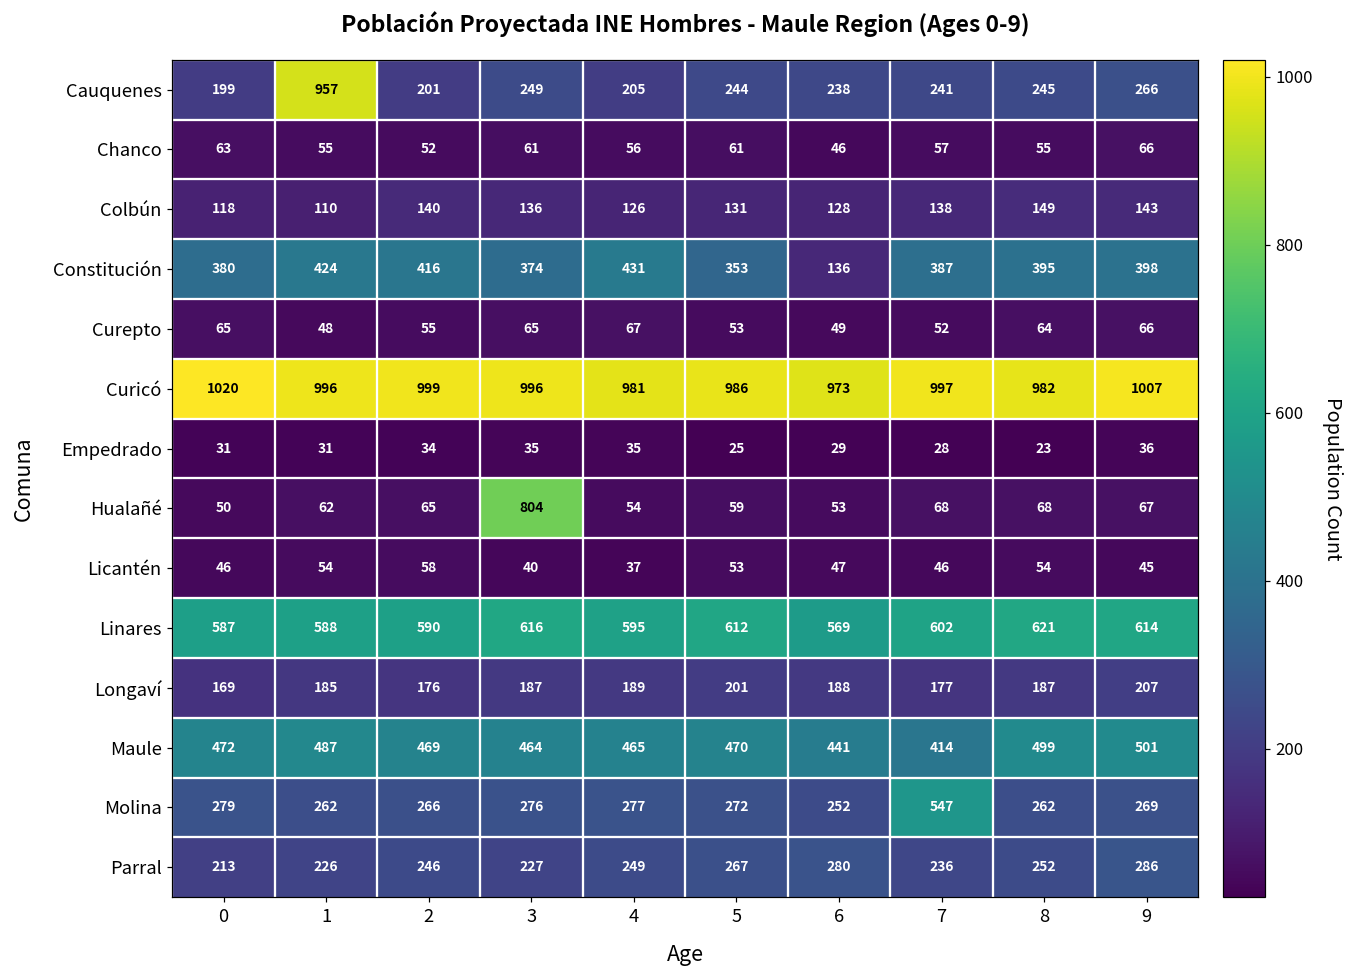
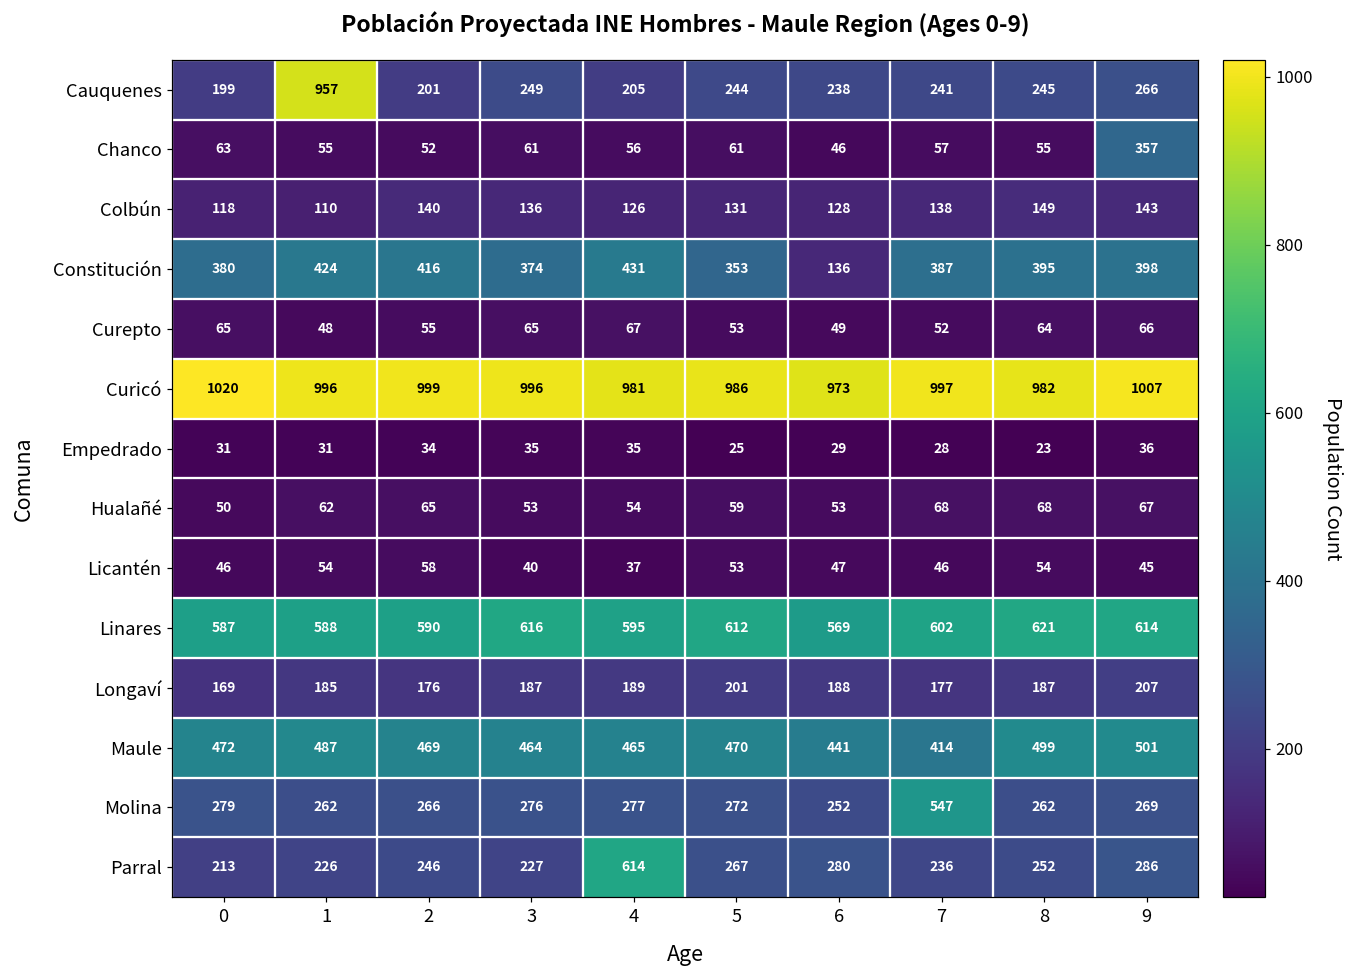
  {
    "Cauquenes": {
      "0": 199,
      "1": 957,
      "2": 201,
      "3": 249,
      "4": 205,
      "5": 244,
      "6": 238,
      "7": 241,
      "8": 245,
      "9": 266
    },
    "Chanco": {
      "0": 63,
      "1": 55,
      "2": 52,
      "3": 61,
      "4": 56,
      "5": 61,
      "6": 46,
      "7": 57,
      "8": 55,
-     "9": 66
+     "9": 357
    },
    "Colbún": {
      "0": 118,
      "1": 110,
      "2": 140,
      "3": 136,
      "4": 126,
      "5": 131,
      "6": 128,
      "7": 138,
      "8": 149,
      "9": 143
    },
    "Constitución": {
      "0": 380,
      "1": 424,
      "2": 416,
      "3": 374,
      "4": 431,
      "5": 353,
      "6": 136,
      "7": 387,
      "8": 395,
      "9": 398
    },
    "Curepto": {
      "0": 65,
      "1": 48,
      "2": 55,
      "3": 65,
      "4": 67,
      "5": 53,
      "6": 49,
      "7": 52,
      "8": 64,
      "9": 66
    },
    "Curicó": {
      "0": 1020,
      "1": 996,
      "2": 999,
      "3": 996,
      "4": 981,
      "5": 986,
      "6": 973,
      "7": 997,
      "8": 982,
      "9": 1007
    },
    "Empedrado": {
      "0": 31,
      "1": 31,
      "2": 34,
      "3": 35,
      "4": 35,
      "5": 25,
      "6": 29,
      "7": 28,
      "8": 23,
      "9": 36
    },
    "Hualañé": {
      "0": 50,
      "1": 62,
      "2": 65,
-     "3": 804,
+     "3": 53,
      "4": 54,
      "5": 59,
      "6": 53,
      "7": 68,
      "8": 68,
      "9": 67
    },
    "Licantén": {
      "0": 46,
      "1": 54,
      "2": 58,
      "3": 40,
      "4": 37,
      "5": 53,
      "6": 47,
      "7": 46,
      "8": 54,
      "9": 45
    },
    "Linares": {
      "0": 587,
      "1": 588,
      "2": 590,
      "3": 616,
      "4": 595,
      "5": 612,
      "6": 569,
      "7": 602,
      "8": 621,
      "9": 614
    },
    "Longaví": {
      "0": 169,
      "1": 185,
      "2": 176,
      "3": 187,
      "4": 189,
      "5": 201,
      "6": 188,
      "7": 177,
      "8": 187,
      "9": 207
    },
    "Maule": {
      "0": 472,
      "1": 487,
      "2": 469,
      "3": 464,
      "4": 465,
      "5": 470,
      "6": 441,
      "7": 414,
      "8": 499,
      "9": 501
    },
    "Molina": {
      "0": 279,
      "1": 262,
      "2": 266,
      "3": 276,
      "4": 277,
      "5": 272,
      "6": 252,
      "7": 547,
      "8": 262,
      "9": 269
    },
    "Parral": {
      "0": 213,
      "1": 226,
      "2": 246,
      "3": 227,
-     "4": 249,
+     "4": 614,
      "5": 267,
      "6": 280,
      "7": 236,
      "8": 252,
      "9": 286
    }
  }
